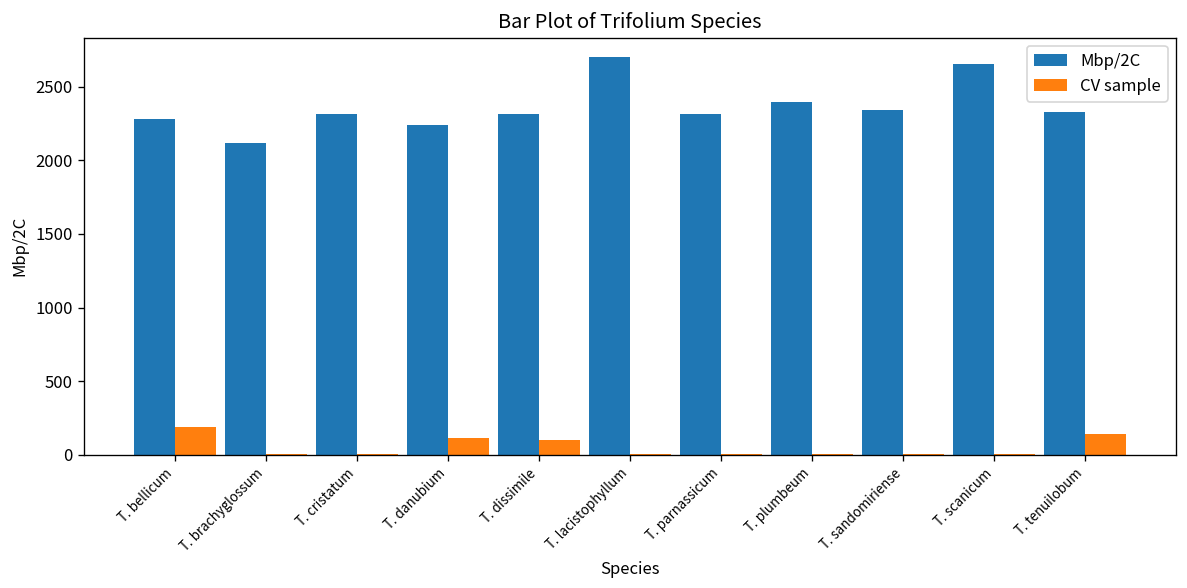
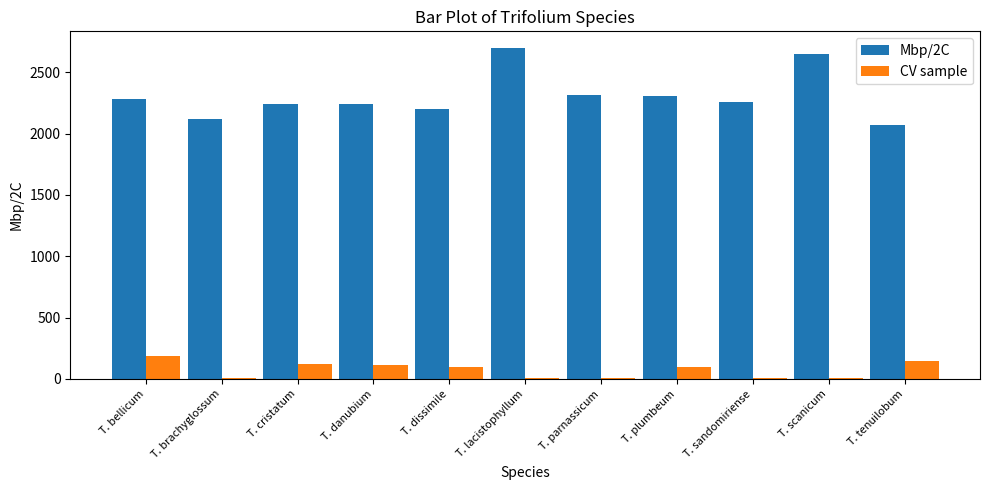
  {
    "Mbp/2C": {
      "T. bellicum": 2280,
      "T. brachyglossum": 2120,
-     "T. cristatum": 2310,
+     "T. cristatum": 2240,
      "T. danubium": 2240,
-     "T. dissimile": 2320,
+     "T. dissimile": 2200,
      "T. lacistophyllum": 2700,
      "T. parnassicum": 2310,
-     "T. plumbeum": 2400,
-     "T. sandomiriense": 2340,
+     "T. plumbeum": 2310,
+     "T. sandomiriense": 2260,
      "T. scanicum": 2650,
-     "T. tenuilobum": 2330
+     "T. tenuilobum": 2070
    },
    "CV sample": {
      "T. bellicum": 190,
-     "T. cristatum": 10,
+     "T. cristatum": 120,
      "T. danubium": 120,
      "T. dissimile": 100,
-     "T. plumbeum": 10,
+     "T. plumbeum": 90,
      "T. tenuilobum": 140
    }
  }
